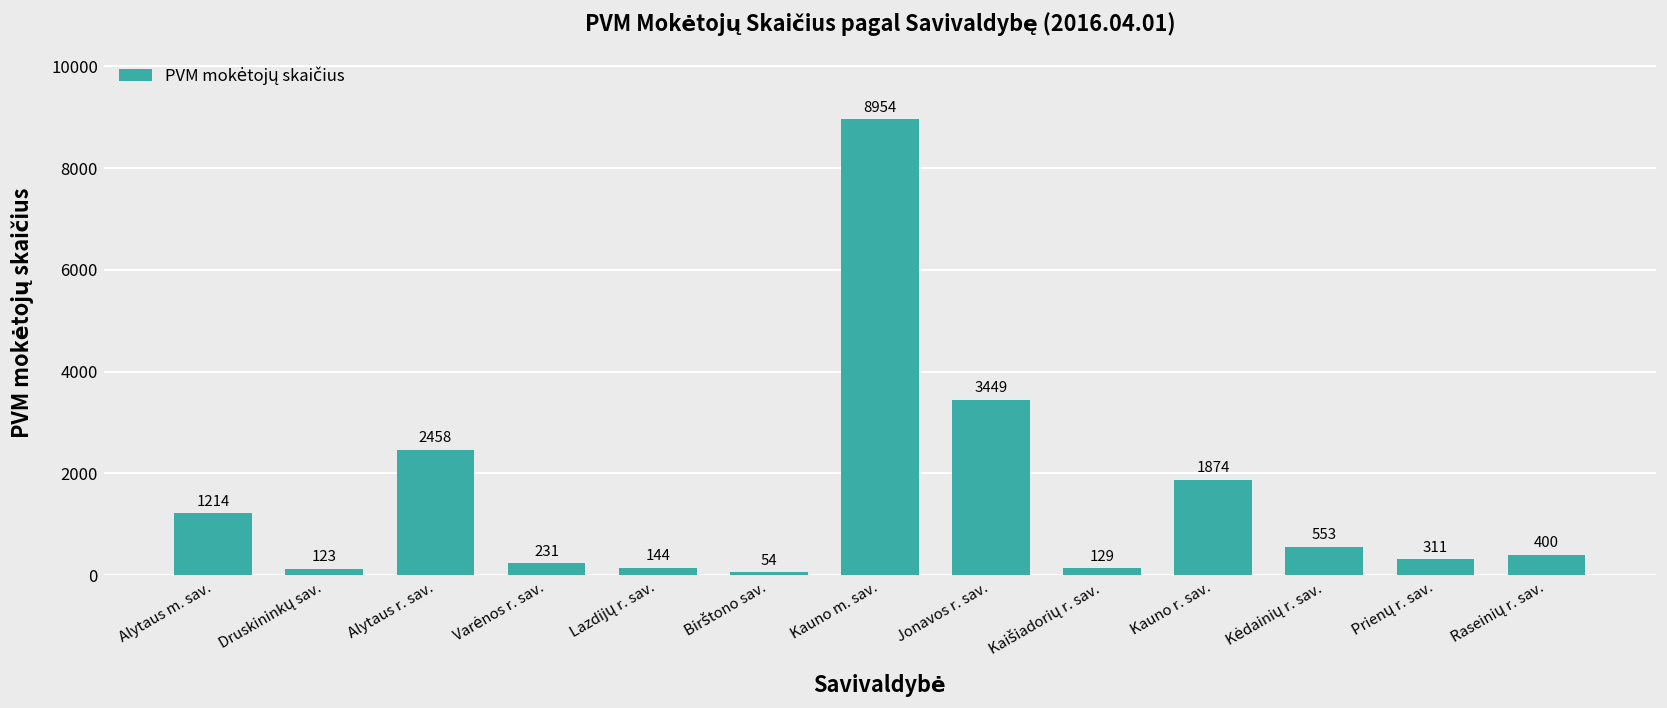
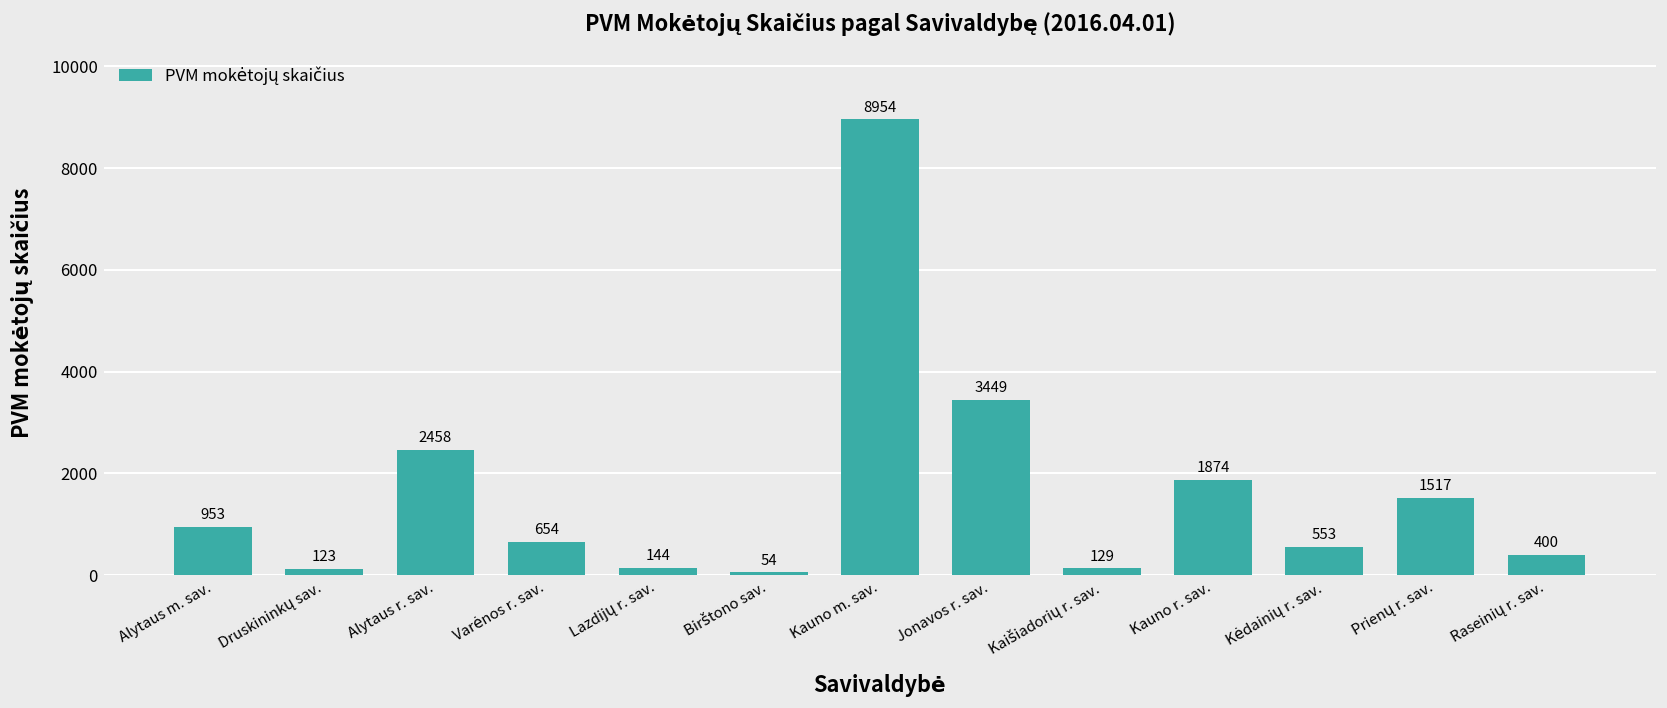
  {
-   "Alytaus m. sav.": 1214,
+   "Alytaus m. sav.": 953,
    "Druskininkų sav.": 123,
    "Alytaus r. sav.": 2458,
-   "Varėnos r. sav.": 231,
+   "Varėnos r. sav.": 654,
    "Lazdijų r. sav.": 144,
    "Birštono sav.": 54,
    "Kauno m. sav.": 8954,
    "Jonavos r. sav.": 3449,
    "Kaišiadorių r. sav.": 129,
    "Kauno r. sav.": 1874,
    "Kėdainių r. sav.": 553,
-   "Prienų r. sav.": 311,
+   "Prienų r. sav.": 1517,
    "Raseinių r. sav.": 400
  }
